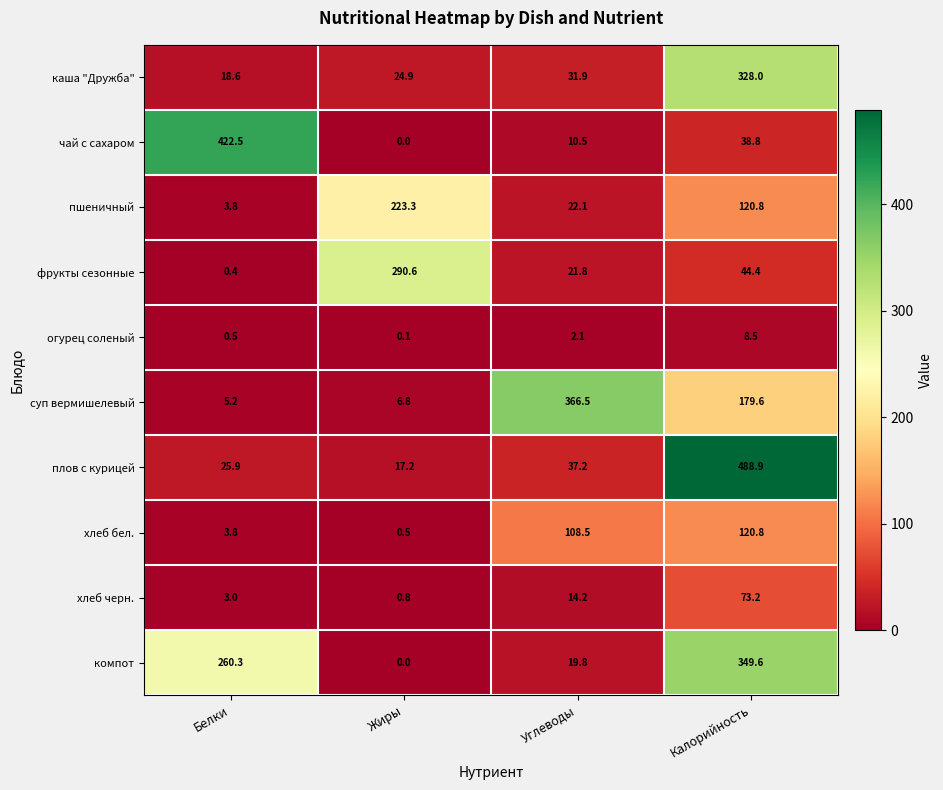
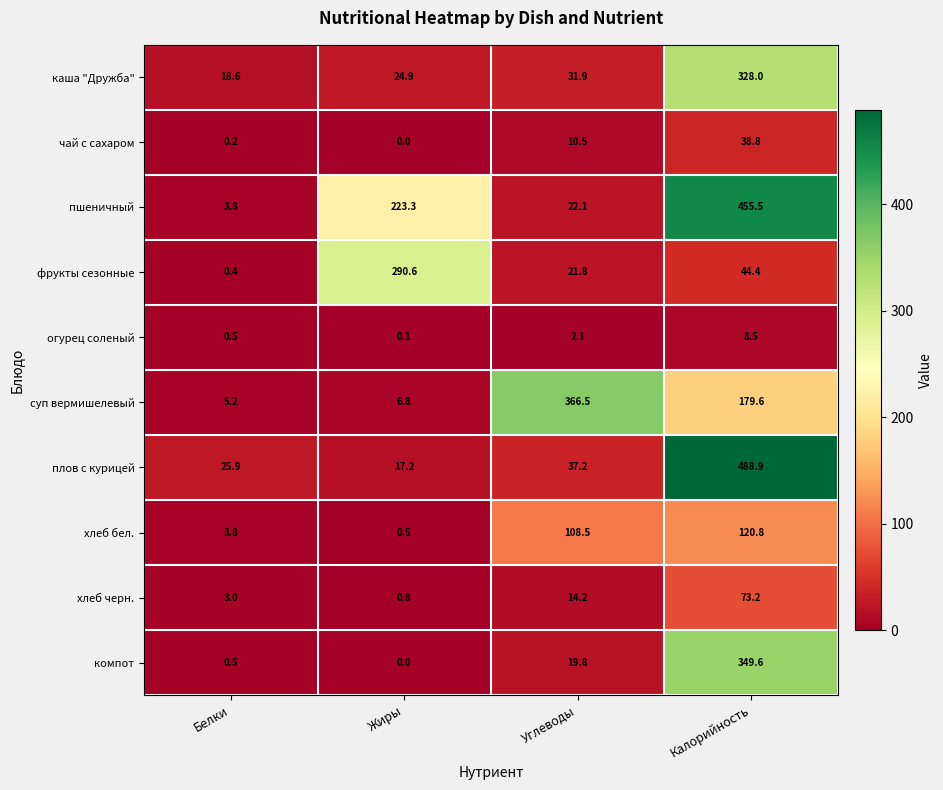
  {
    "каша \"Дружба\"": {
      "Белки": 18.6,
      "Жиры": 24.9,
      "Углеводы": 31.9,
      "Калорийность": 328.0
    },
    "чай с сахаром": {
-     "Белки": 422.5,
+     "Белки": 0.2,
      "Жиры": 0.0,
      "Углеводы": 10.5,
      "Калорийность": 38.8
    },
    "пшеничный": {
      "Белки": 3.8,
      "Жиры": 223.3,
      "Углеводы": 22.1,
-     "Калорийность": 120.8
+     "Калорийность": 455.5
    },
    "фрукты сезонные": {
      "Белки": 0.4,
      "Жиры": 290.6,
      "Углеводы": 21.8,
      "Калорийность": 44.4
    },
    "огурец соленый": {
      "Белки": 0.5,
      "Жиры": 0.1,
      "Углеводы": 2.1,
      "Калорийность": 8.5
    },
    "суп вермишелевый": {
      "Белки": 5.2,
      "Жиры": 6.8,
      "Углеводы": 366.5,
      "Калорийность": 179.6
    },
    "плов с курицей": {
      "Белки": 25.9,
      "Жиры": 17.2,
      "Углеводы": 37.2,
      "Калорийность": 488.9
    },
    "хлеб бел.": {
      "Белки": 3.8,
      "Жиры": 0.5,
      "Углеводы": 108.5,
      "Калорийность": 120.8
    },
    "хлеб черн.": {
      "Белки": 3.0,
      "Жиры": 0.8,
      "Углеводы": 14.2,
      "Калорийность": 73.2
    },
    "компот": {
-     "Белки": 260.3,
+     "Белки": 0.5,
      "Жиры": 0.0,
      "Углеводы": 19.8,
      "Калорийность": 349.6
    }
  }
